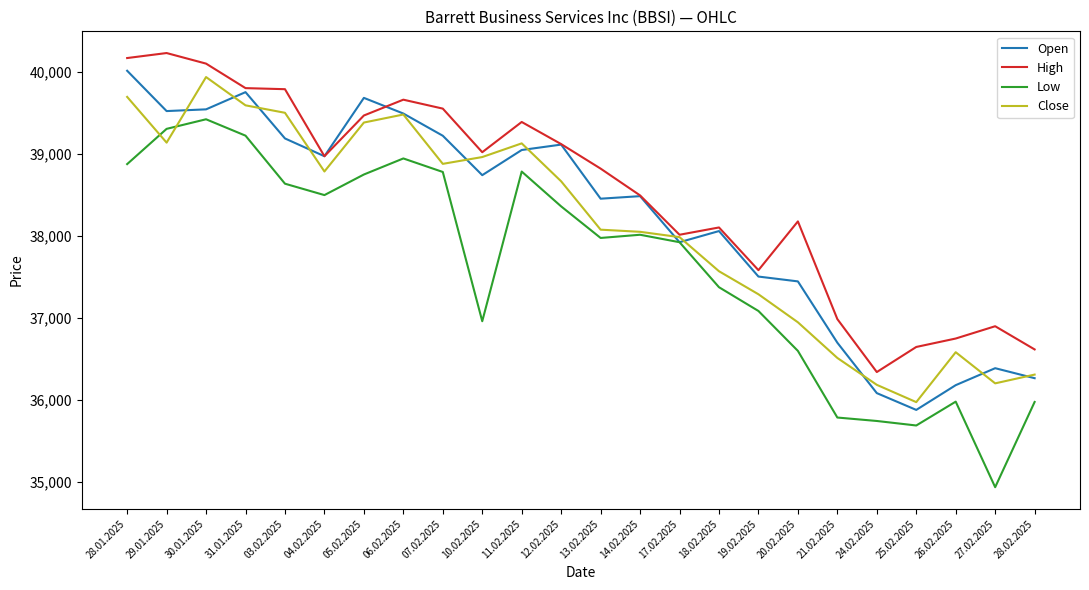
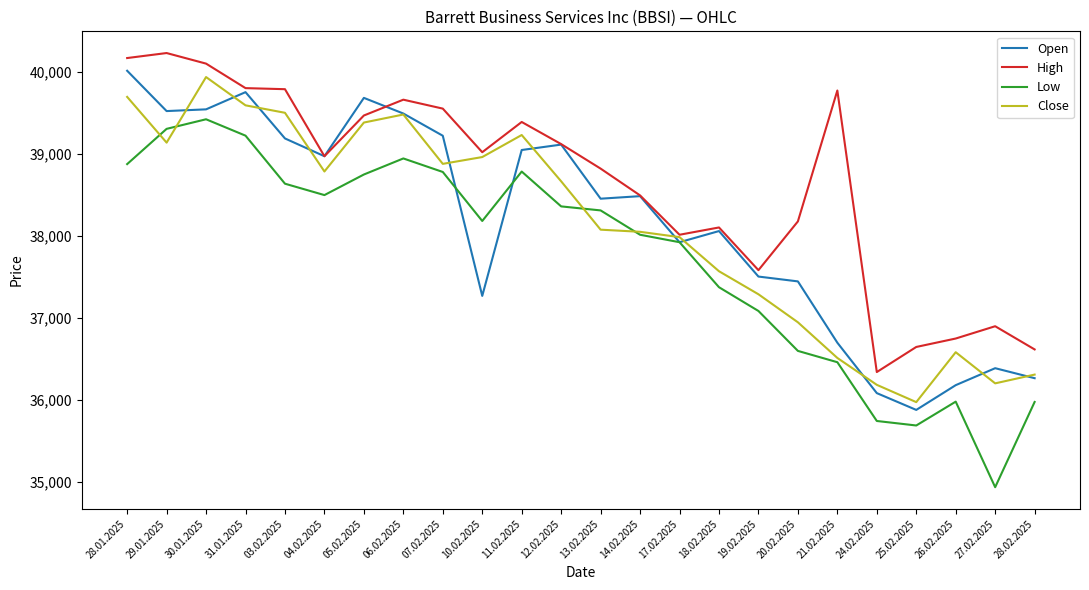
  {
    "Open": {
      "28.01.2025": "40,000",
      "29.01.2025": "39,500",
      "30.01.2025": "39,500",
      "31.01.2025": "39,800",
      "03.02.2025": "39,200",
      "05.02.2025": "39,700",
      "07.02.2025": "39,200",
-     "10.02.2025": "38,700",
+     "10.02.2025": "37,300",
      "11.02.2025": "39,000",
      "13.02.2025": "38,500",
      "18.02.2025": "38,100",
      "19.02.2025": "37,500",
      "20.02.2025": "37,400",
      "21.02.2025": "36,700",
      "24.02.2025": "36,100",
      "25.02.2025": "35,900",
      "26.02.2025": "36,200",
      "27.02.2025": "36,400",
      "28.02.2025": "36,300"
    },
    "High": {
      "28.01.2025": "40,200",
      "29.01.2025": "40,200",
      "30.01.2025": "40,100",
      "31.01.2025": "39,800",
      "03.02.2025": "39,800",
      "05.02.2025": "39,500",
      "06.02.2025": "39,700",
      "07.02.2025": "39,600",
      "10.02.2025": "39,000",
      "11.02.2025": "39,400",
      "13.02.2025": "38,800",
      "18.02.2025": "38,100",
      "19.02.2025": "37,600",
      "20.02.2025": "38,200",
-     "21.02.2025": "37,000",
+     "21.02.2025": "39,800",
      "24.02.2025": "36,300",
      "25.02.2025": "36,600",
      "26.02.2025": "36,700",
      "27.02.2025": "36,900",
      "28.02.2025": "36,600"
    },
    "Low": {
      "28.01.2025": "38,900",
      "29.01.2025": "39,300",
      "30.01.2025": "39,400",
      "31.01.2025": "39,200",
      "03.02.2025": "38,600",
      "04.02.2025": "38,500",
      "05.02.2025": "38,700",
      "06.02.2025": "38,900",
      "07.02.2025": "38,800",
-     "10.02.2025": "37,000",
+     "10.02.2025": "38,200",
      "11.02.2025": "38,800",
      "12.02.2025": "38,400",
-     "13.02.2025": "38,000",
+     "13.02.2025": "38,300",
      "14.02.2025": "38,000",
      "18.02.2025": "37,400",
      "19.02.2025": "37,100",
      "20.02.2025": "36,600",
-     "21.02.2025": "35,800",
+     "21.02.2025": "36,500",
      "24.02.2025": "35,700",
      "25.02.2025": "35,700",
      "26.02.2025": "36,000",
      "27.02.2025": "34,900",
      "28.02.2025": "36,000"
    },
    "Close": {
      "28.01.2025": "39,700",
      "29.01.2025": "39,100",
      "30.01.2025": "39,900",
      "31.01.2025": "39,600",
      "03.02.2025": "39,500",
      "04.02.2025": "38,800",
      "05.02.2025": "39,400",
      "07.02.2025": "38,900",
      "10.02.2025": "39,000",
-     "11.02.2025": "39,100",
+     "11.02.2025": "39,200",
      "12.02.2025": "38,700",
      "13.02.2025": "38,100",
      "14.02.2025": "38,000",
      "18.02.2025": "37,600",
      "19.02.2025": "37,300",
      "20.02.2025": "36,900",
      "21.02.2025": "36,500",
      "24.02.2025": "36,200",
      "25.02.2025": "36,000",
      "26.02.2025": "36,600",
      "27.02.2025": "36,200",
      "28.02.2025": "36,300"
    }
  }
